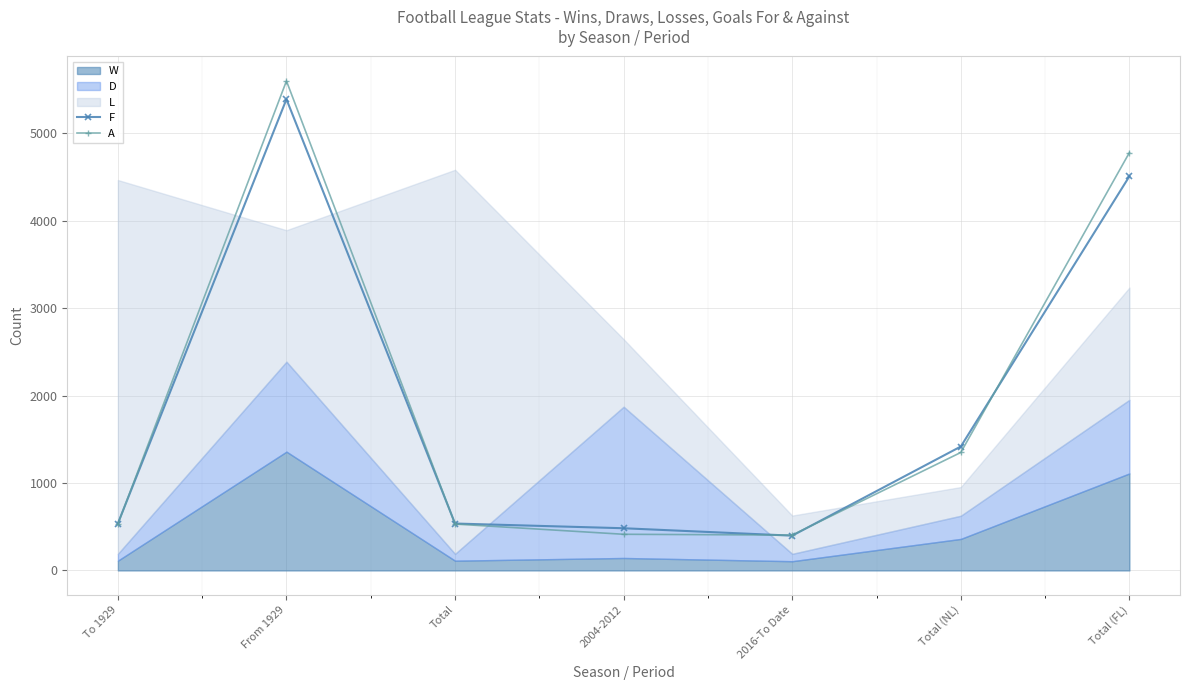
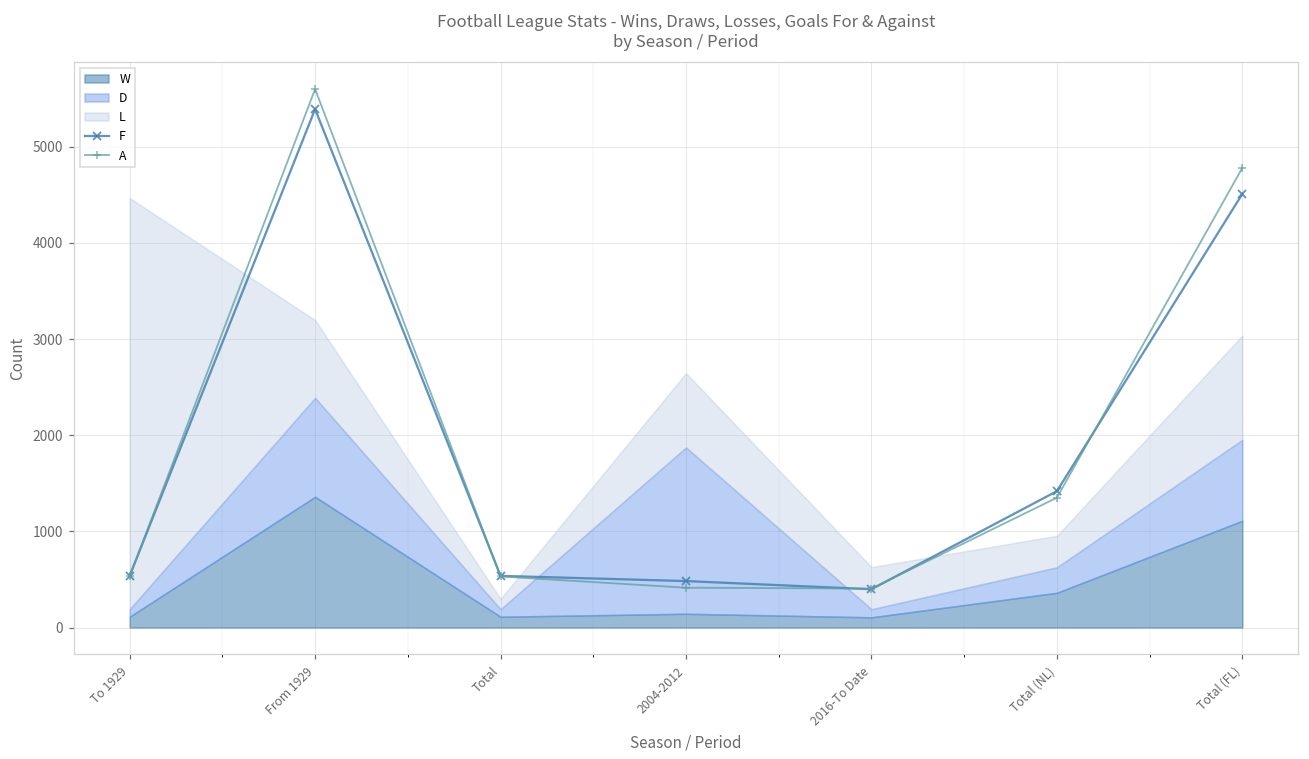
  {
    "D": {
      "To 1929": 100,
      "From 1929": 1000,
      "Total": 100,
      "2004-2012": 1700,
      "2016-To Date": 100,
      "Total (NL)": 300,
      "Total (FL)": 800
    },
    "L": {
      "To 1929": 4300,
-     "From 1929": 1500,
-     "Total": 4400,
+     "From 1929": 800,
+     "Total": 100,
      "2004-2012": 800,
      "2016-To Date": 400,
      "Total (NL)": 300,
-     "Total (FL)": 1300
+     "Total (FL)": 1100
    }
  }
